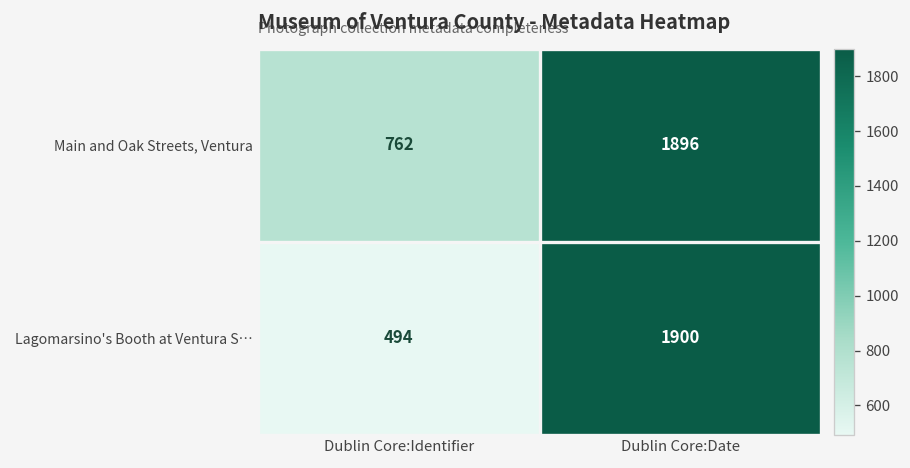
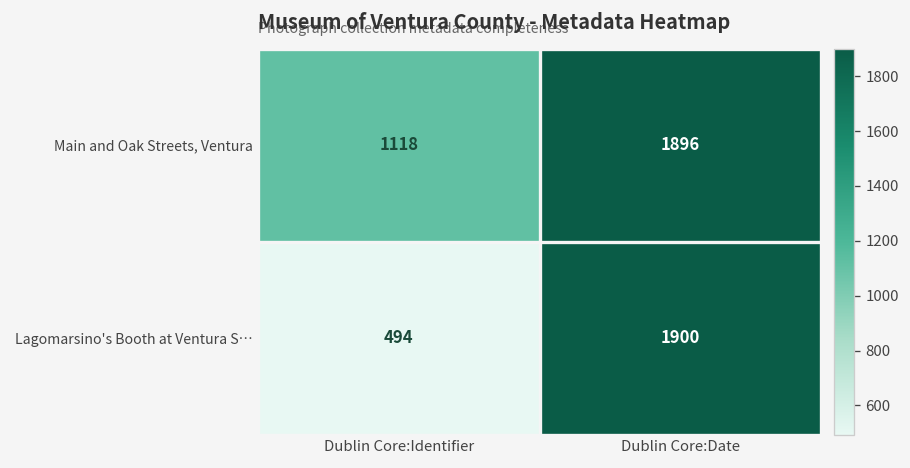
  {
    "Main and Oak Streets, Ventura": {
-     "Dublin Core:Identifier": 762,
+     "Dublin Core:Identifier": 1118,
      "Dublin Core:Date": 1896
    },
    "Lagomarsino's Booth at Ventura S…": {
      "Dublin Core:Identifier": 494,
      "Dublin Core:Date": 1900
    }
  }
